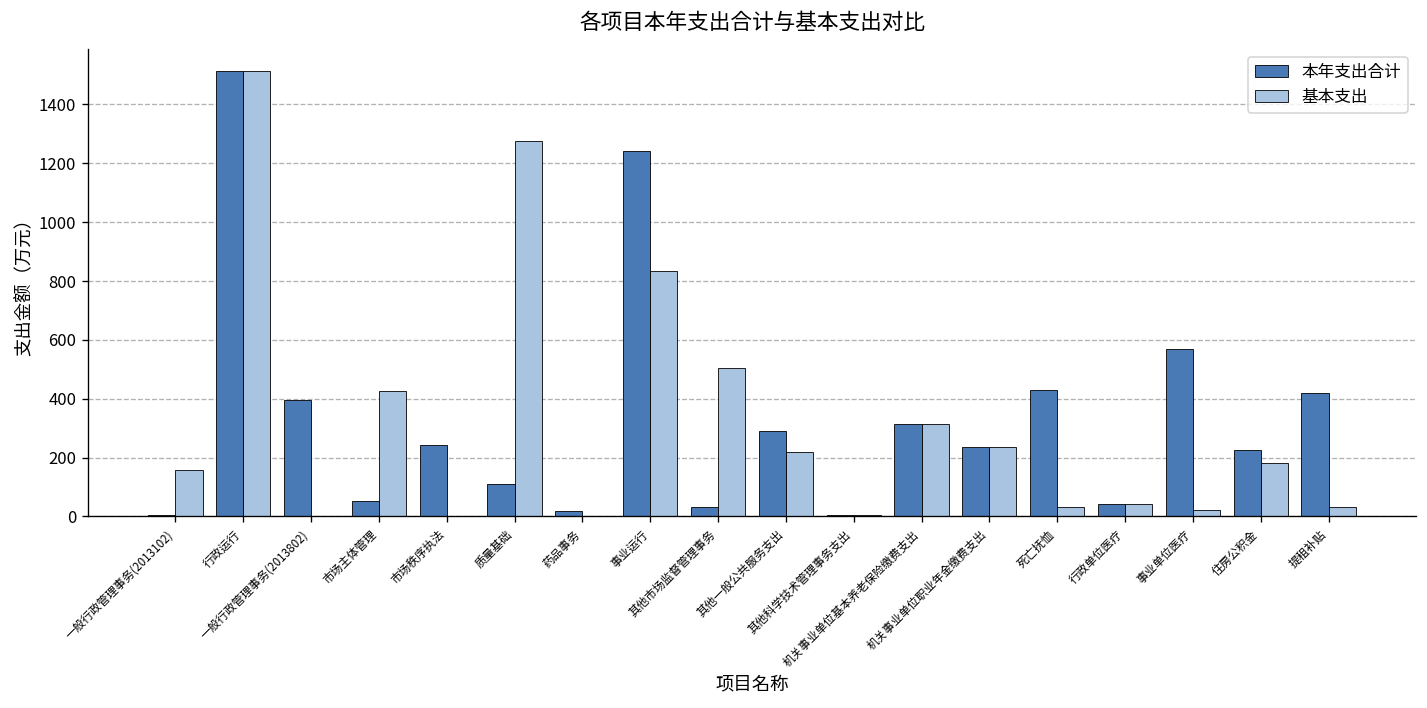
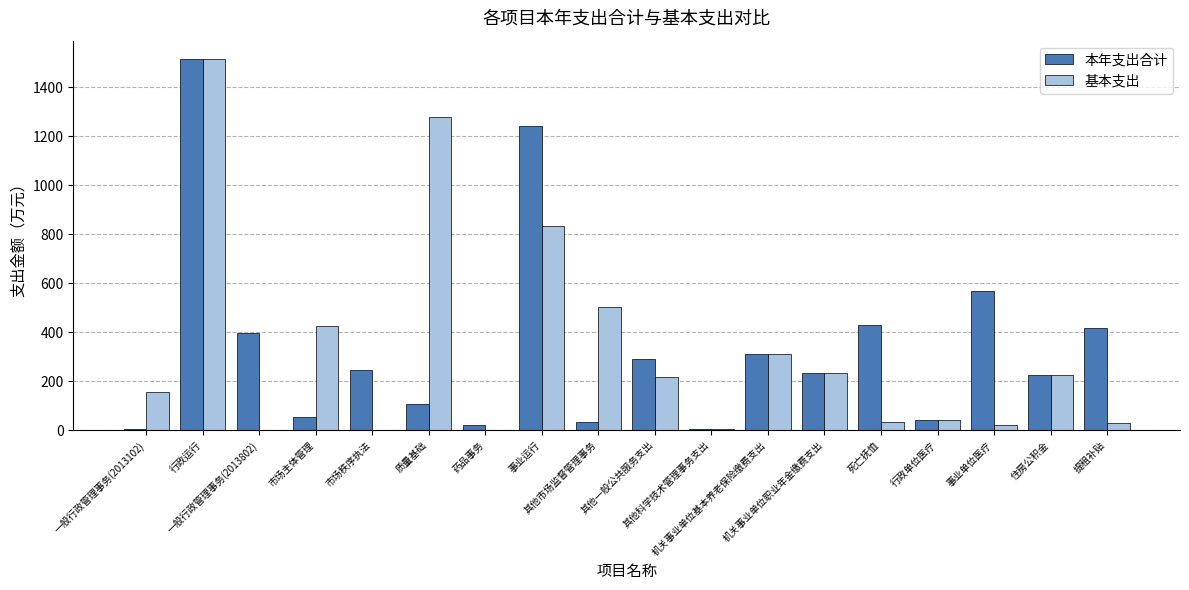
  {
    "本年支出合计": {
      "行政运行": 1510,
      "一般行政管理事务(2013802)": 400,
      "市场主体管理": 50,
      "市场秩序执法": 240,
      "质量基础": 110,
      "药品事务": 20,
      "事业运行": 1240,
      "其他市场监督管理事务": 30,
      "其他一般公共服务支出": 290,
      "机关事业单位基本养老保险缴费支出": 310,
      "机关事业单位职业年金缴费支出": 230,
      "死亡抚恤": 430,
      "行政单位医疗": 40,
      "事业单位医疗": 570,
      "住房公积金": 220,
      "提租补贴": 420
    },
    "基本支出": {
      "一般行政管理事务(2013102)": 160,
      "行政运行": 1510,
      "一般行政管理事务(2013802)": 0,
      "市场主体管理": 430,
      "市场秩序执法": 0,
      "质量基础": 1280,
      "药品事务": 0,
      "事业运行": 830,
      "其他市场监督管理事务": 500,
      "其他一般公共服务支出": 220,
      "机关事业单位基本养老保险缴费支出": 310,
      "机关事业单位职业年金缴费支出": 230,
      "死亡抚恤": 30,
      "行政单位医疗": 40,
      "事业单位医疗": 20,
-     "住房公积金": 180,
+     "住房公积金": 220,
      "提租补贴": 30
    }
  }
